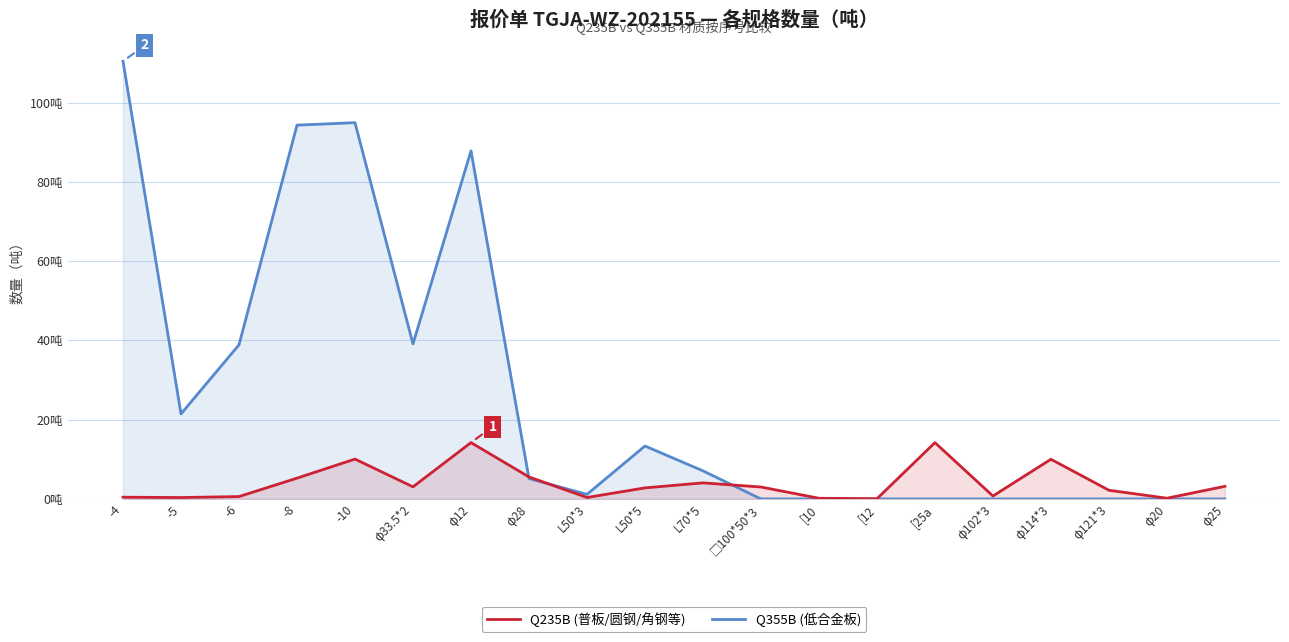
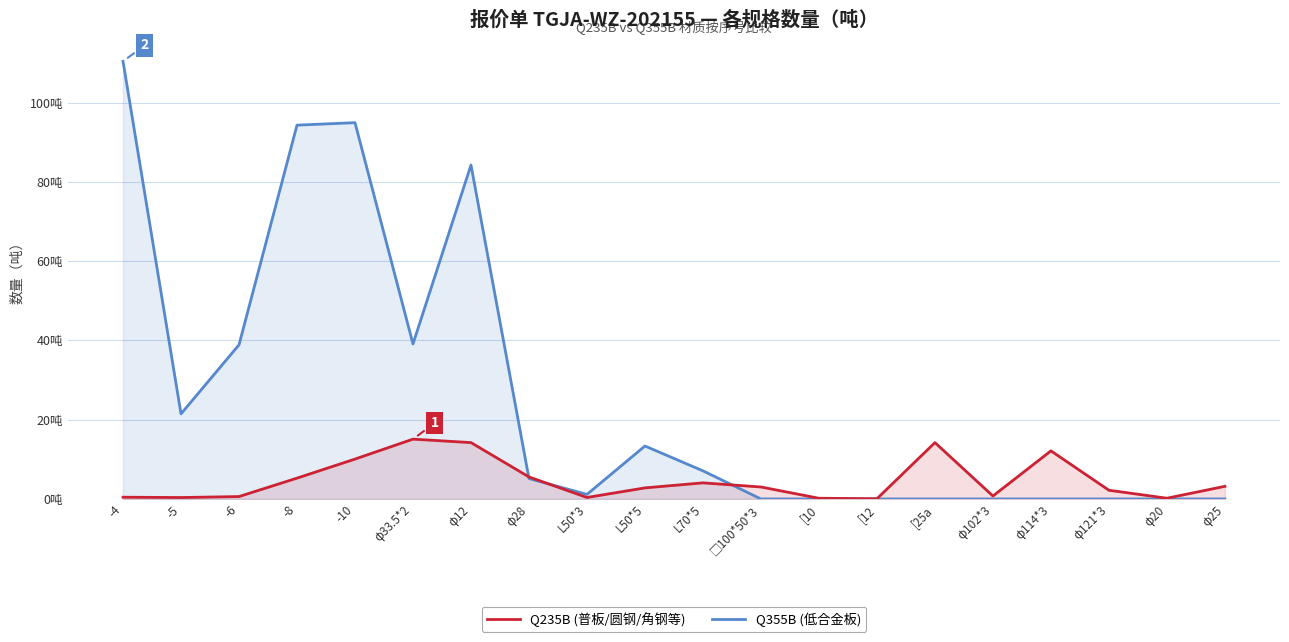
  {
    "Q235B (普板/圆钢/角钢等)": {
      "-4": "0吨",
      "-5": "0吨",
      "-6": "1吨",
      "-8": "5吨",
      "-10": "10吨",
-     "φ33.5*2": "3吨",
+     "φ33.5*2": "15吨",
      "φ12": "14吨",
      "L50*3": "0吨",
      "L50*5": "3吨",
      "L70*5": "4吨",
      "□100*50*3": "3吨",
      "[25a": "14吨",
      "φ102*3": "1吨",
-     "φ114*3": "10吨",
+     "φ114*3": "12吨",
      "φ121*3": "2吨",
      "φ25": "3吨"
    },
    "Q355B (低合金板)": {
      "-5": "21吨",
      "-6": "39吨",
      "-8": "94吨",
      "-10": "95吨",
      "φ33.5*2": "39吨",
-     "φ12": "88吨",
+     "φ12": "84吨",
      "L50*3": "1吨",
      "L50*5": "13吨",
      "L70*5": "7吨",
      "□100*50*3": "0吨",
      "[25a": "0吨",
      "φ102*3": "0吨",
      "φ114*3": "0吨",
      "φ121*3": "0吨",
      "φ25": "0吨"
    }
  }
